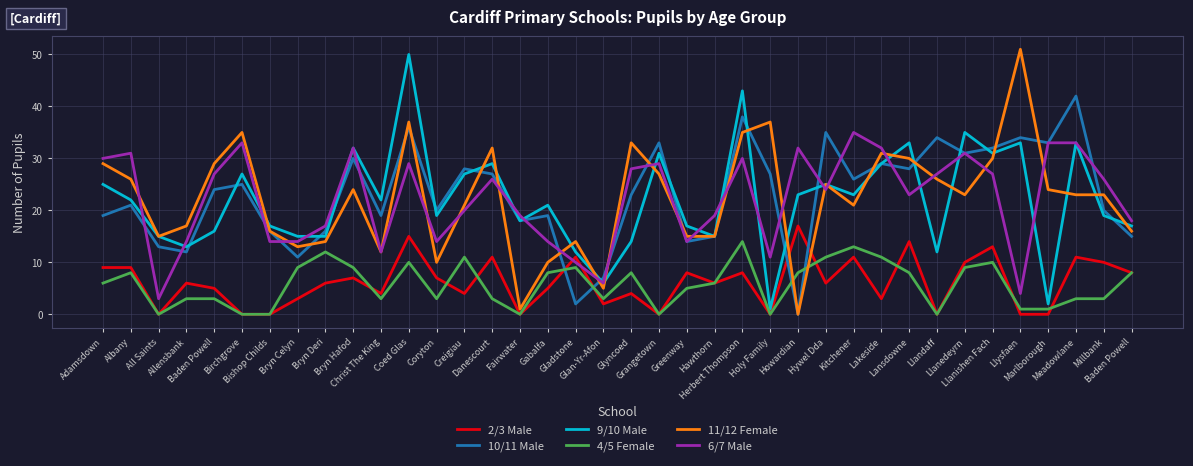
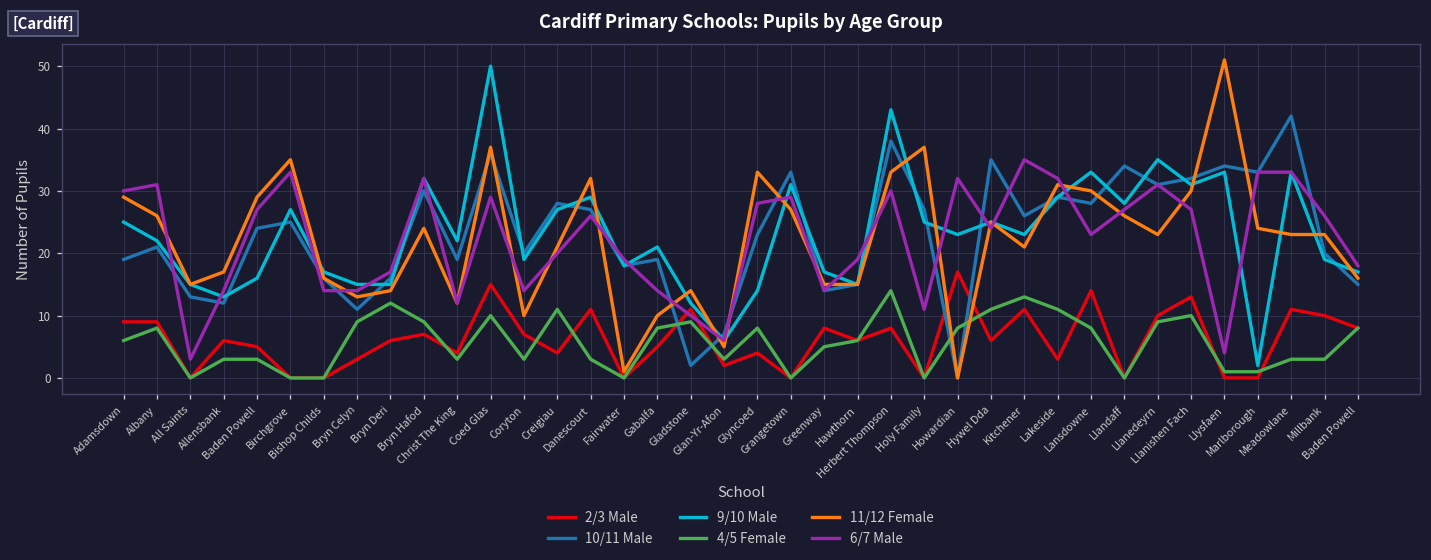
  {
    "2/3 Male": {
      "Adamsdown": 9,
      "Albany": 9,
      "Allensbank": 6,
      "Bryn Celyn": 3,
      "Bryn Deri": 6,
      "Bryn Hafod": 7,
      "Christ The King": 4,
      "Coed Glas": 15,
      "Coryton": 7,
      "Creigiau": 4,
      "Danescourt": 11,
      "Gabalfa": 5,
      "Gladstone": 11,
      "Glan-Yr-Afon": 2,
      "Glyncoed": 4,
      "Greenway": 8,
      "Herbert Thompson": 8,
      "Howardian": 17,
      "Hywel Dda": 6,
      "Kitchener": 11,
      "Lakeside": 3,
      "Lansdowne": 14,
      "Llanedeyrn": 10,
      "Llanishen Fach": 13,
      "Llysfaen": 0,
      "Marlborough": 0,
      "Meadowlane": 11,
      "Millbank": 10
    },
    "10/11 Male": {
      "Adamsdown": 19,
      "Albany": 21,
      "All Saints": 13,
      "Allensbank": 12,
      "Birchgrove": 25,
      "Bryn Celyn": 11,
      "Bryn Deri": 16,
      "Bryn Hafod": 30,
      "Christ The King": 19,
      "Coed Glas": 36,
      "Coryton": 20,
      "Creigiau": 28,
      "Danescourt": 27,
      "Gabalfa": 19,
      "Gladstone": 2,
      "Glan-Yr-Afon": 7,
      "Glyncoed": 23,
      "Grangetown": 33,
      "Herbert Thompson": 38,
      "Holy Family": 27,
      "Hywel Dda": 35,
      "Kitchener": 26,
      "Lansdowne": 28,
      "Llandaff": 34,
      "Llanishen Fach": 32,
      "Llysfaen": 34,
      "Meadowlane": 42,
      "Millbank": 20
    },
    "9/10 Male": {
      "Adamsdown": 25,
      "Albany": 22,
      "Allensbank": 13,
      "Birchgrove": 27,
      "Bishop Childs": 17,
      "Bryn Celyn": 15,
      "Bryn Deri": 15,
      "Christ The King": 22,
      "Coed Glas": 50,
      "Coryton": 19,
      "Creigiau": 27,
      "Danescourt": 29,
      "Gabalfa": 21,
      "Gladstone": 12,
      "Glyncoed": 14,
      "Grangetown": 31,
      "Greenway": 17,
      "Herbert Thompson": 43,
-     "Holy Family": 1,
+     "Holy Family": 25,
      "Howardian": 23,
      "Kitchener": 23,
      "Lansdowne": 33,
-     "Llandaff": 12,
+     "Llandaff": 28,
      "Llanedeyrn": 35,
      "Llanishen Fach": 31,
      "Llysfaen": 33,
      "Marlborough": 2,
      "Millbank": 19
    },
    "4/5 Female": {
      "Adamsdown": 6,
      "Albany": 8,
      "Allensbank": 3,
      "Bryn Celyn": 9,
      "Bryn Deri": 12,
      "Bryn Hafod": 9,
      "Christ The King": 3,
      "Coed Glas": 10,
      "Coryton": 3,
      "Creigiau": 11,
      "Danescourt": 3,
      "Gabalfa": 8,
      "Gladstone": 9,
      "Glan-Yr-Afon": 3,
      "Glyncoed": 8,
      "Greenway": 5,
      "Herbert Thompson": 14,
      "Howardian": 8,
      "Hywel Dda": 11,
      "Kitchener": 13,
      "Lakeside": 11,
      "Lansdowne": 8,
      "Llanedeyrn": 9,
      "Llanishen Fach": 10,
      "Llysfaen": 1,
      "Marlborough": 1,
      "Meadowlane": 3,
      "Millbank": 3
    },
    "11/12 Female": {
      "Adamsdown": 29,
      "Albany": 26,
      "Allensbank": 17,
      "Birchgrove": 35,
      "Bryn Celyn": 13,
      "Bryn Deri": 14,
      "Bryn Hafod": 24,
      "Coed Glas": 37,
      "Coryton": 10,
      "Creigiau": 21,
      "Danescourt": 32,
      "Fairwater": 1,
      "Gabalfa": 10,
      "Gladstone": 14,
      "Glan-Yr-Afon": 5,
      "Glyncoed": 33,
      "Grangetown": 27,
      "Greenway": 15,
-     "Herbert Thompson": 35,
+     "Herbert Thompson": 33,
      "Holy Family": 37,
      "Kitchener": 21,
      "Lakeside": 31,
      "Lansdowne": 30,
      "Llandaff": 26,
      "Llanedeyrn": 23,
      "Llanishen Fach": 30,
      "Llysfaen": 51,
      "Marlborough": 24,
      "Meadowlane": 23,
      "Millbank": 23
    },
    "6/7 Male": {
      "Adamsdown": 30,
      "Albany": 31,
      "All Saints": 3,
      "Allensbank": 14,
      "Birchgrove": 33,
      "Bishop Childs": 14,
      "Bryn Celyn": 14,
      "Bryn Deri": 17,
      "Coed Glas": 29,
      "Coryton": 14,
      "Creigiau": 20,
      "Danescourt": 26,
      "Fairwater": 19,
      "Gabalfa": 14,
      "Gladstone": 10,
      "Glyncoed": 28,
      "Grangetown": 29,
      "Hawthorn": 19,
      "Herbert Thompson": 30,
      "Holy Family": 11,
      "Howardian": 32,
      "Hywel Dda": 24,
      "Kitchener": 35,
      "Lakeside": 32,
      "Lansdowne": 23,
      "Llandaff": 27,
      "Llanishen Fach": 27,
      "Llysfaen": 4,
      "Millbank": 26
    }
  }
